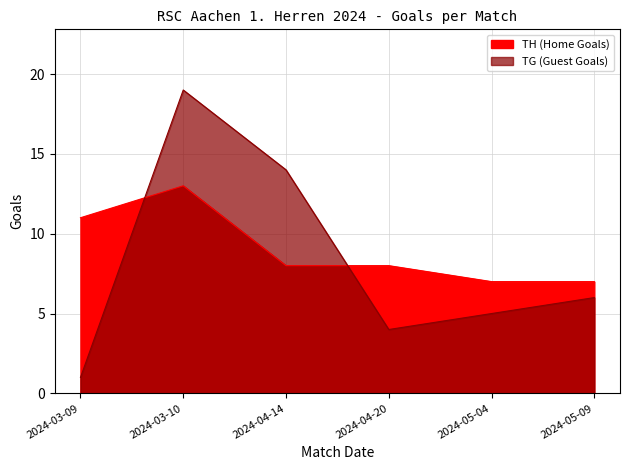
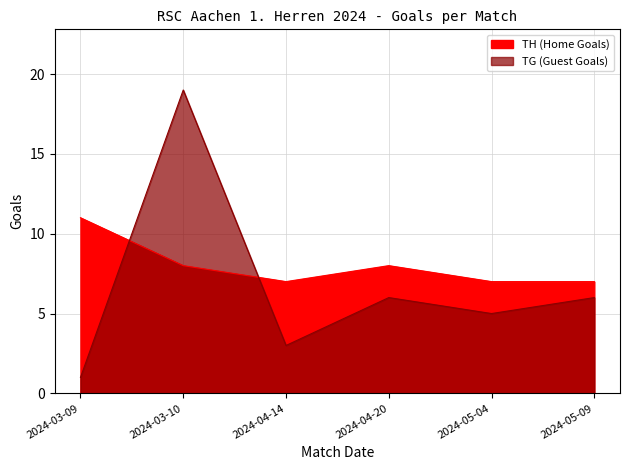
  {
    "TH (Home Goals)": {
      "2024-03-09": 11,
-     "2024-03-10": 13,
-     "2024-04-14": 8,
+     "2024-03-10": 8,
+     "2024-04-14": 7,
      "2024-04-20": 8,
      "2024-05-04": 7,
      "2024-05-09": 7
    },
    "TG (Guest Goals)": {
      "2024-03-09": 1,
      "2024-03-10": 19,
-     "2024-04-14": 14,
-     "2024-04-20": 4,
+     "2024-04-14": 3,
+     "2024-04-20": 6,
      "2024-05-04": 5,
      "2024-05-09": 6
    }
  }
